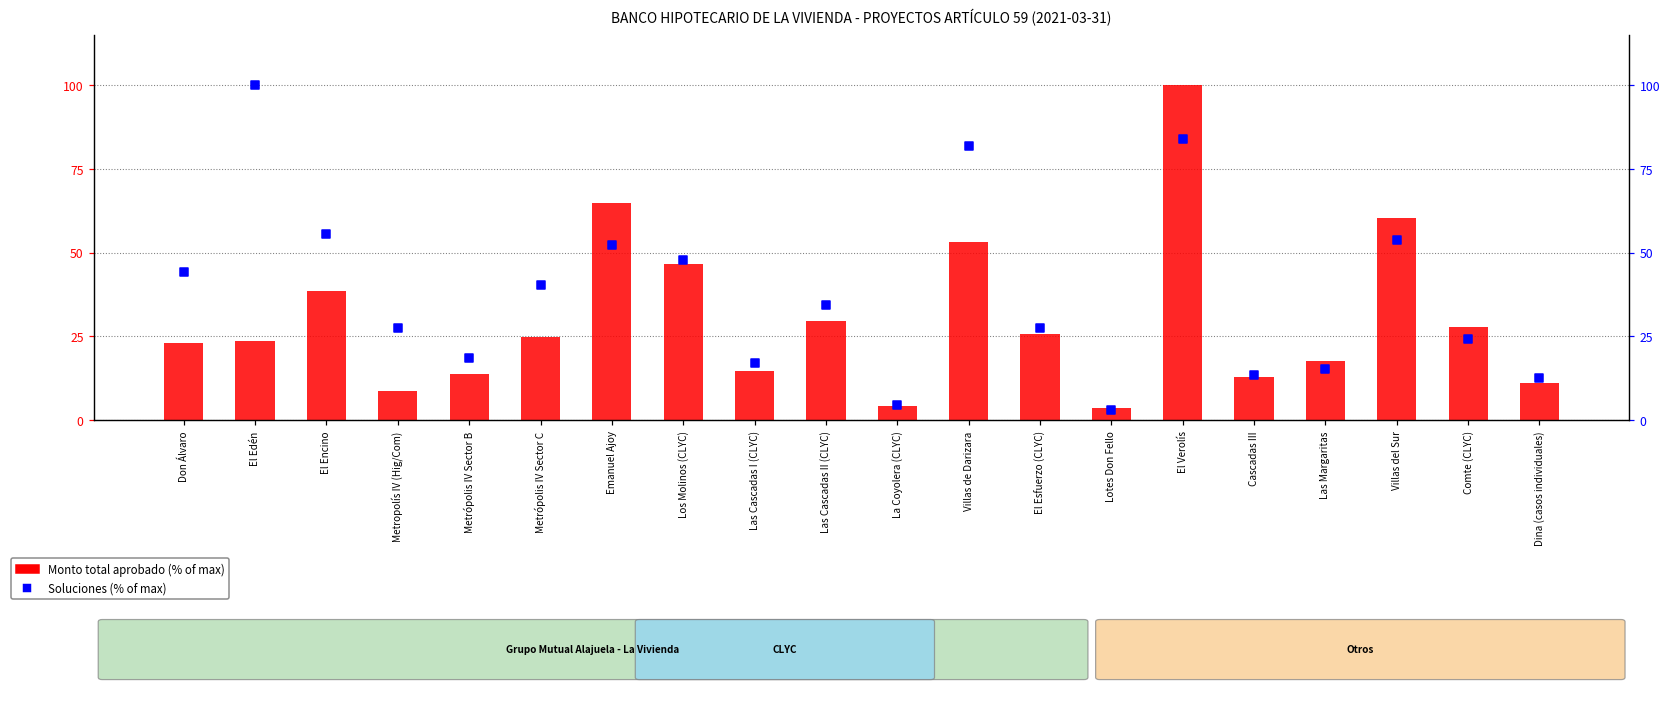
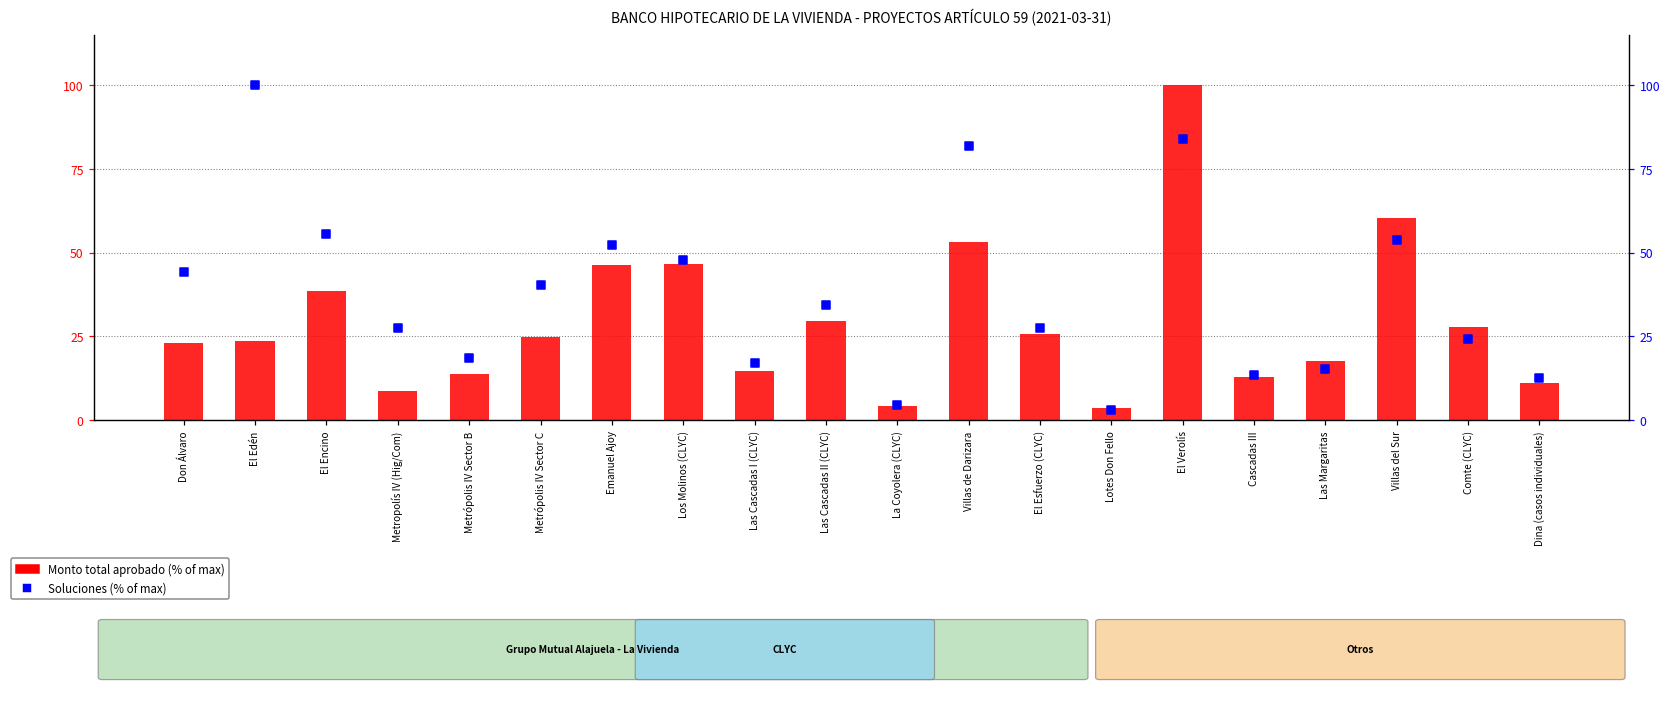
  {
    "Monto total aprobado (% of max)": {
      "Don Álvaro": 23,
      "El Edén": 24,
      "El Encino": 39,
      "Metropolís IV (Hig/Com)": 9,
      "Metrópolis IV Sector B": 14,
      "Metrópolis IV Sector C": 25,
-     "Emanuel Ajoy": 65,
+     "Emanuel Ajoy": 46,
      "Los Molinos (CLYC)": 47,
      "Las Cascadas I (CLYC)": 15,
      "Las Cascadas II (CLYC)": 30,
      "La Coyolera (CLYC)": 4,
      "Villas de Darizara": 53,
      "El Esfuerzo (CLYC)": 26,
      "Lotes Don Fello": 4,
      "El Verolís": 100,
      "Cascadas III": 13,
      "Las Margaritas": 18,
      "Villas del Sur": 60,
      "Comte (CLYC)": 28,
      "Dina (casos individuales)": 11
    }
  }
